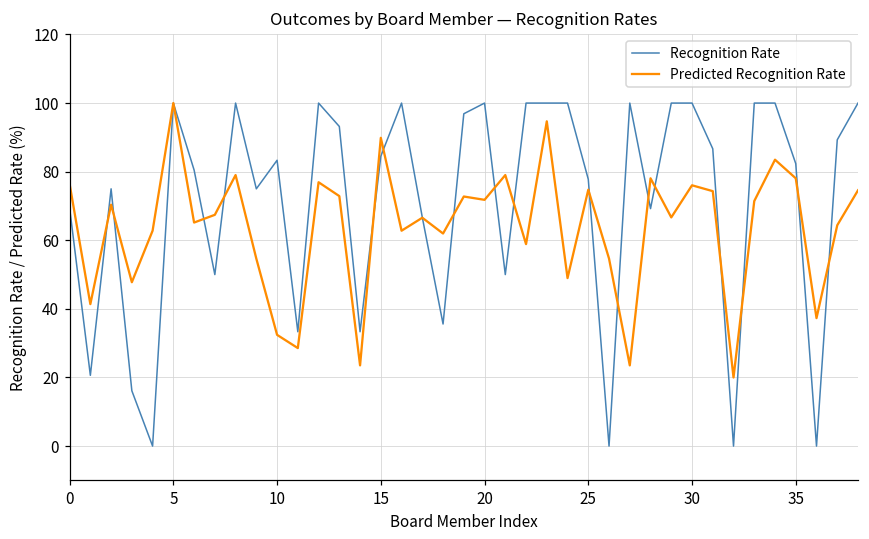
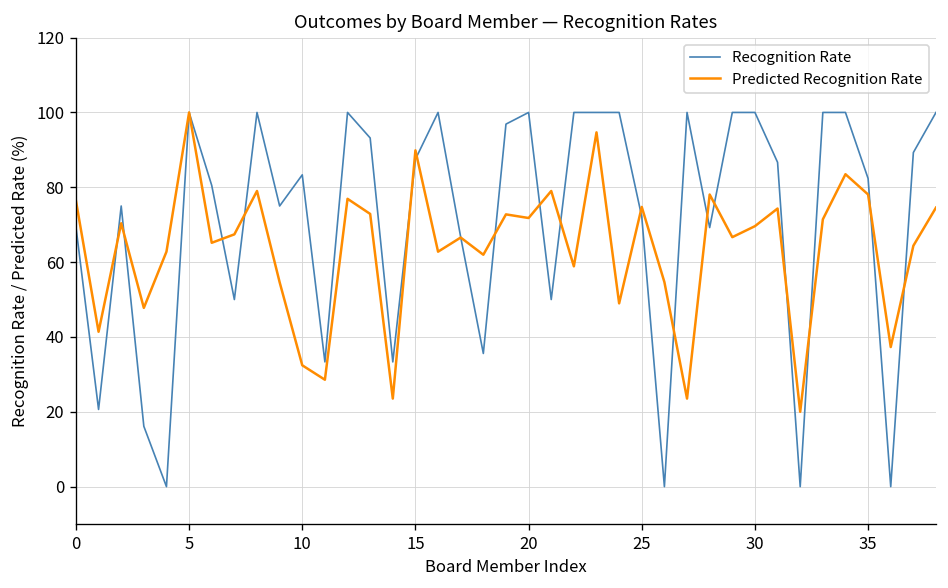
  {
    "Recognition Rate": {
      "0": 69,
      "10": 83,
-     "15": 85,
+     "15": 88,
      "20": 100,
-     "25": 78,
+     "25": 72,
      "30": 100,
      "35": 82
    },
    "Predicted Recognition Rate": {
      "0": 76,
      "10": 32,
      "15": 90,
      "20": 72,
      "25": 75,
-     "30": 76,
+     "30": 70,
      "35": 78
    }
  }
